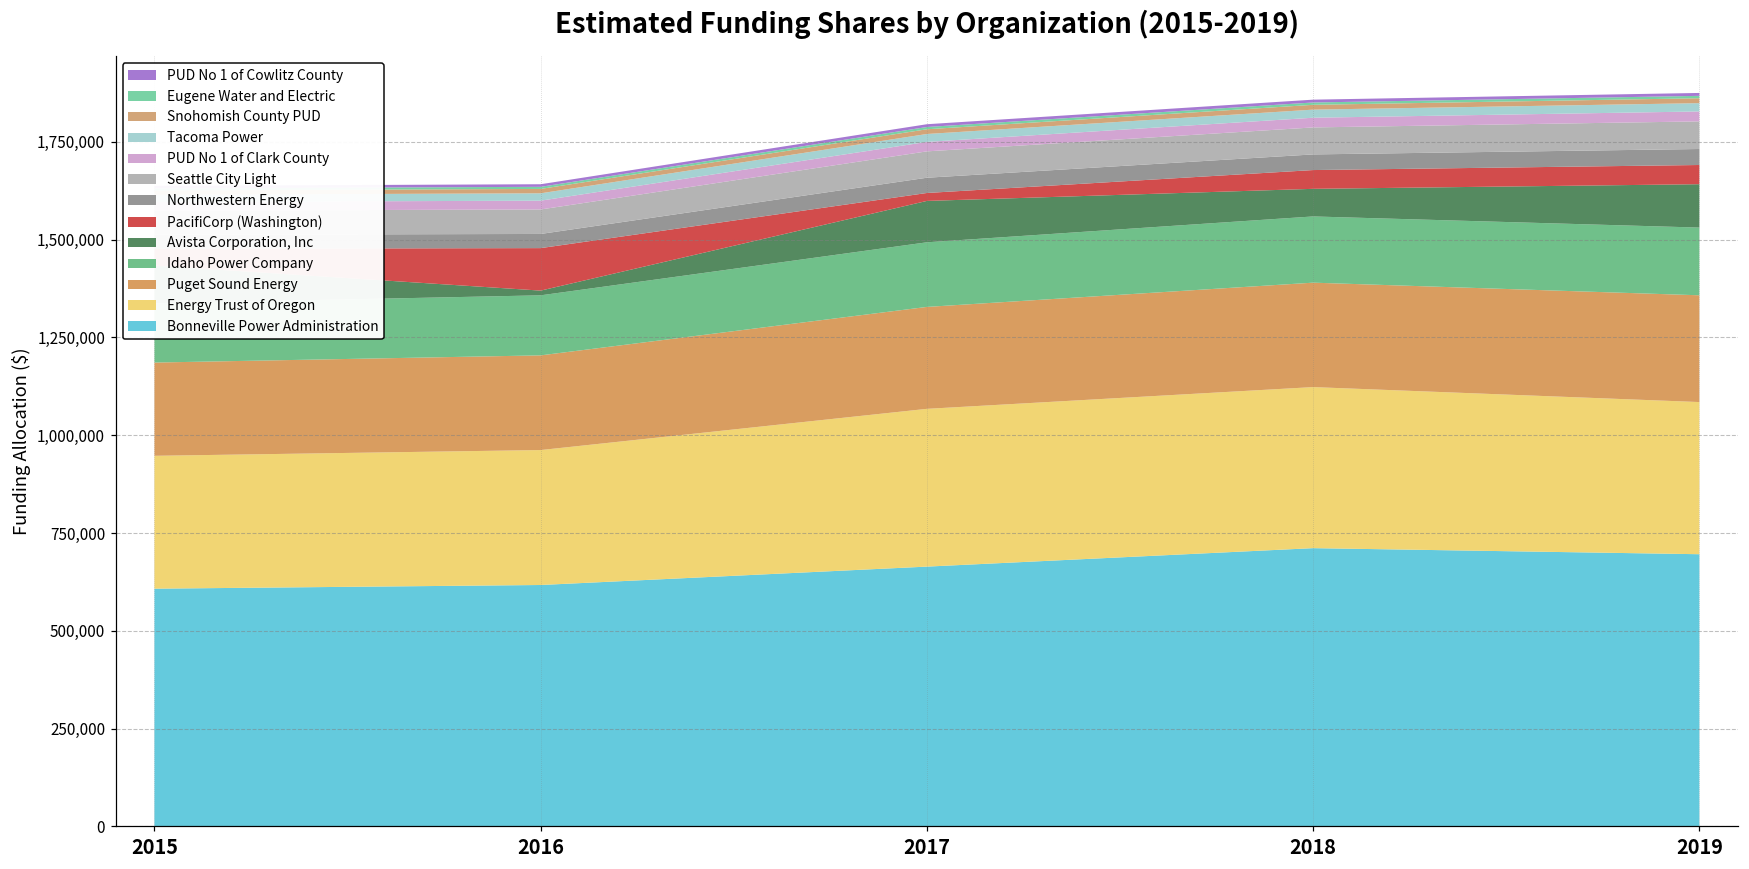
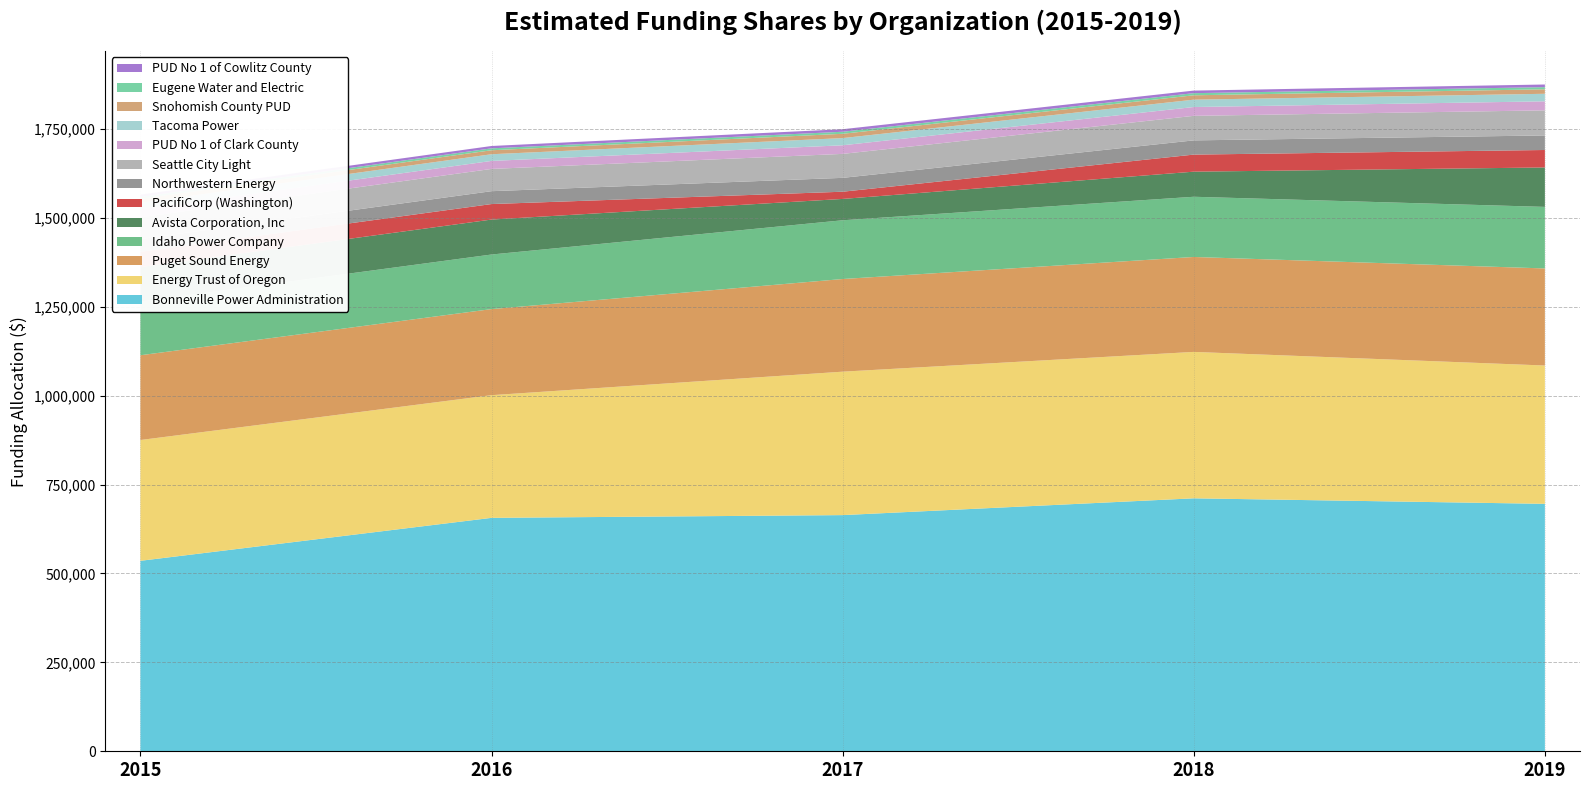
  {
    "Bonneville Power Administration": {
-     "2015": "610,000",
-     "2016": "620,000",
+     "2015": "540,000",
+     "2016": "660,000",
      "2017": "660,000",
      "2018": "710,000",
      "2019": "700,000"
    },
    "Energy Trust of Oregon": {
      "2015": "340,000",
      "2016": "350,000",
      "2017": "400,000",
      "2018": "410,000",
      "2019": "390,000"
    },
    "Avista Corporation, Inc": {
-     "2016": "10,000",
-     "2017": "110,000",
+     "2016": "100,000",
+     "2017": "60,000",
      "2018": "70,000",
      "2019": "110,000"
    },
    "PacifiCorp (Washington)": {
-     "2016": "110,000",
+     "2016": "40,000",
      "2017": "20,000",
      "2018": "50,000",
      "2019": "50,000"
    },
    "PUD No 1 of Cowlitz County": {
      "2018": "10,000",
      "2019": "10,000"
    }
  }
